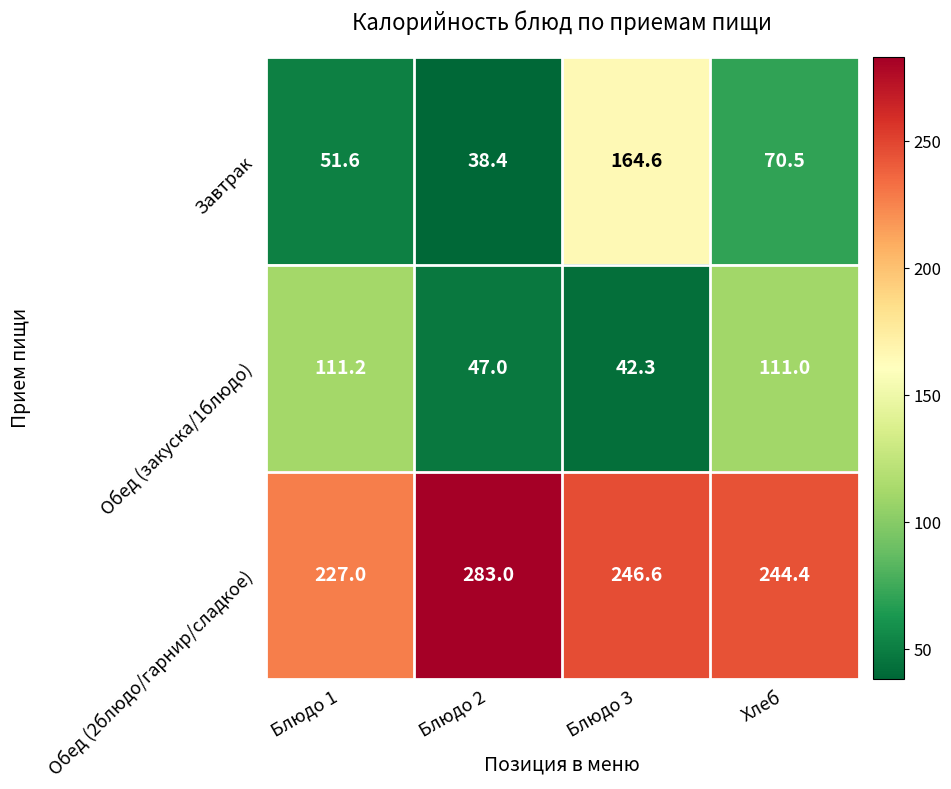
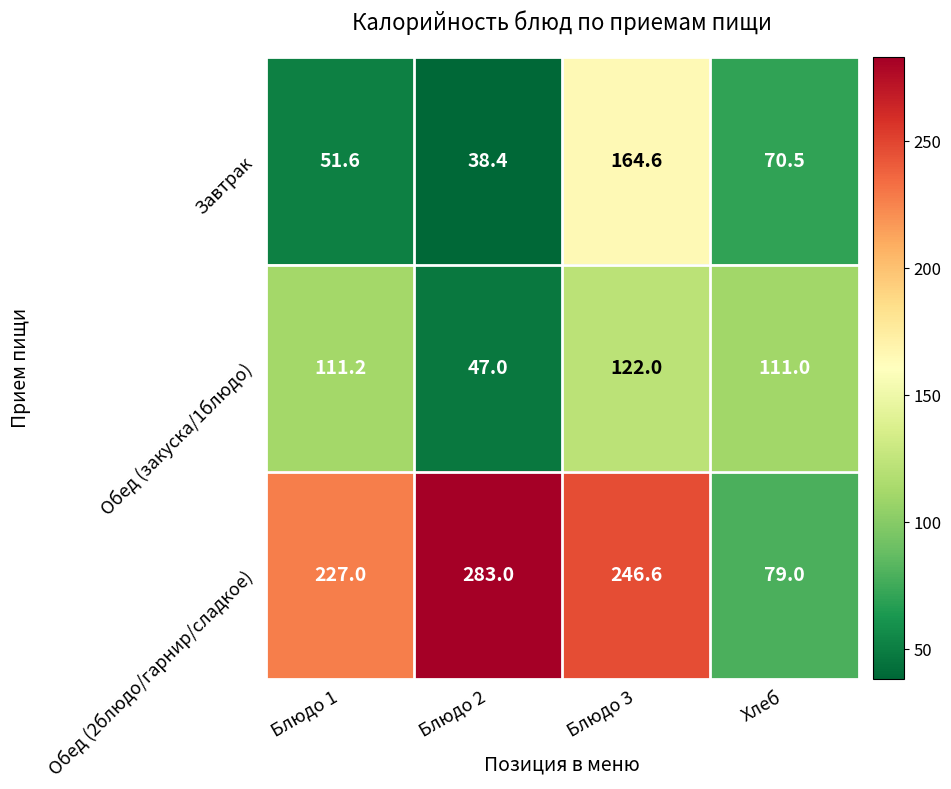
  {
    "Завтрак": {
      "Блюдо 1": 51.6,
      "Блюдо 2": 38.4,
      "Блюдо 3": 164.6,
      "Хлеб": 70.5
    },
    "Обед (закуска/1блюдо)": {
      "Блюдо 1": 111.2,
      "Блюдо 2": 47.0,
-     "Блюдо 3": 42.3,
+     "Блюдо 3": 122.0,
      "Хлеб": 111.0
    },
    "Обед (2блюдо/гарнир/сладкое)": {
      "Блюдо 1": 227.0,
      "Блюдо 2": 283.0,
      "Блюдо 3": 246.6,
-     "Хлеб": 244.4
+     "Хлеб": 79.0
    }
  }
